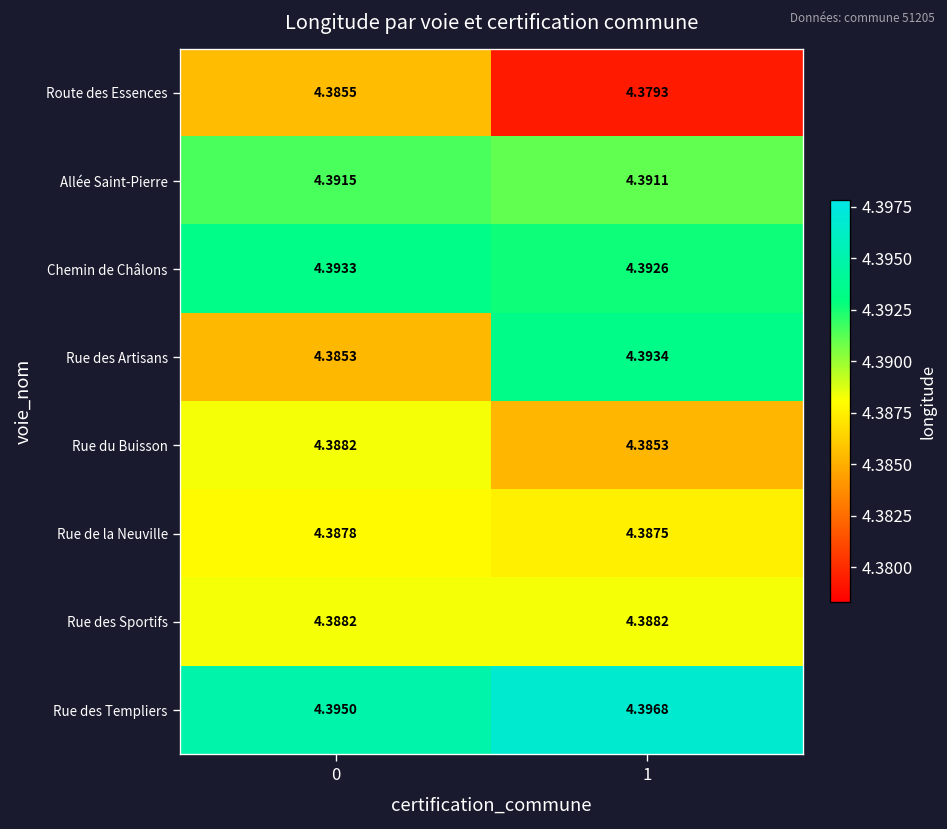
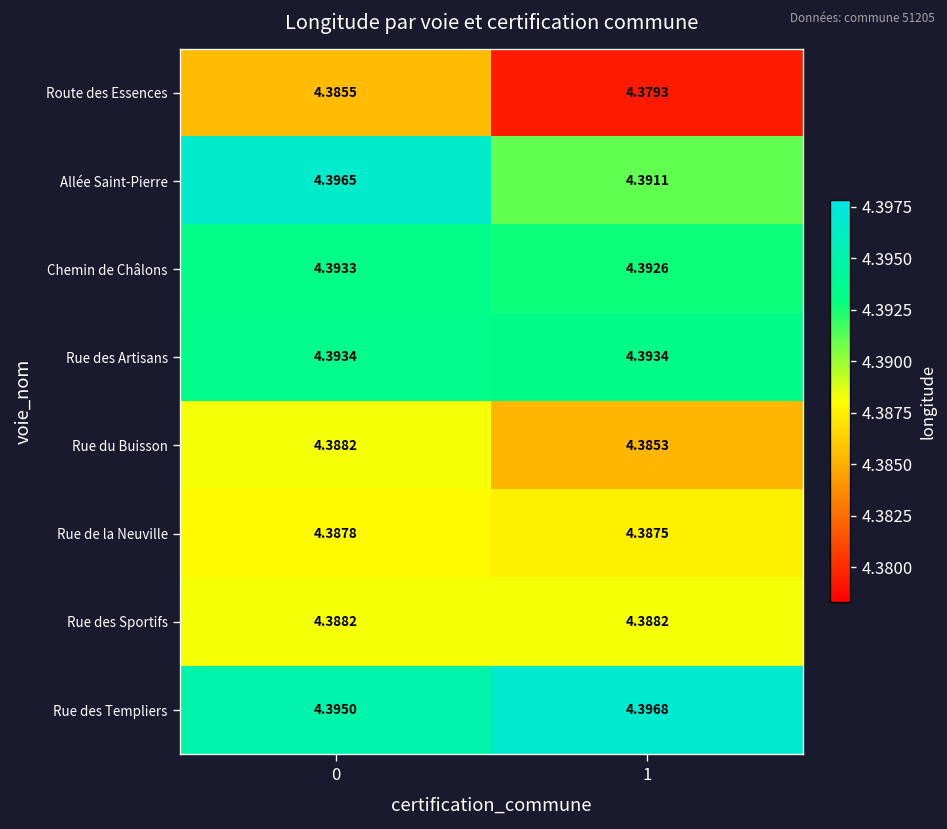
  {
    "Route des Essences": {
      "0": 4.3855,
      "1": 4.3793
    },
    "Allée Saint-Pierre": {
-     "0": 4.3915,
+     "0": 4.3965,
      "1": 4.3911
    },
    "Chemin de Châlons": {
      "0": 4.3933,
      "1": 4.3926
    },
    "Rue des Artisans": {
-     "0": 4.3853,
+     "0": 4.3934,
      "1": 4.3934
    },
    "Rue du Buisson": {
      "0": 4.3882,
      "1": 4.3853
    },
    "Rue de la Neuville": {
      "0": 4.3878,
      "1": 4.3875
    },
    "Rue des Sportifs": {
      "0": 4.3882,
      "1": 4.3882
    },
    "Rue des Templiers": {
      "0": 4.3950,
      "1": 4.3968
    }
  }
